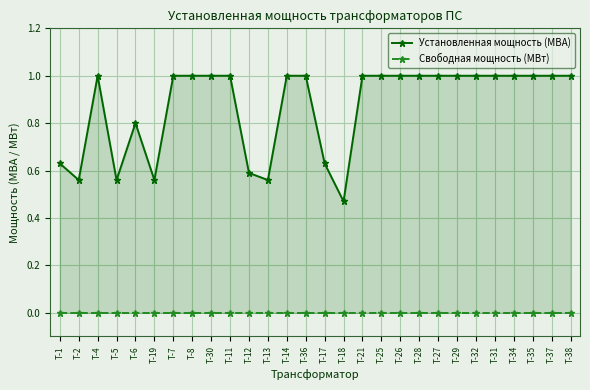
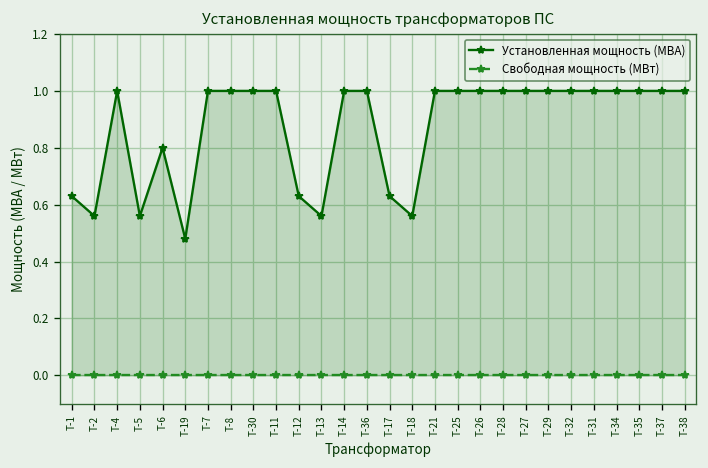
  {
    "Установленная мощность (МВА)": {
      "Т-1": 0.63,
      "Т-2": 0.56,
      "Т-4": 1.00,
      "Т-5": 0.56,
      "Т-6": 0.80,
-     "Т-19": 0.56,
+     "Т-19": 0.48,
      "Т-7": 1.00,
      "Т-8": 1.00,
      "Т-30": 1.00,
      "Т-11": 1.00,
-     "Т-12": 0.59,
+     "Т-12": 0.63,
      "Т-13": 0.56,
      "Т-14": 1.00,
      "Т-36": 1.00,
      "Т-17": 0.63,
-     "Т-18": 0.47,
+     "Т-18": 0.56,
      "Т-21": 1.00,
      "Т-25": 1.00,
      "Т-26": 1.00,
      "Т-28": 1.00,
      "Т-27": 1.00,
      "Т-29": 1.00,
      "Т-32": 1.00,
      "Т-31": 1.00,
      "Т-34": 1.00,
      "Т-35": 1.00,
      "Т-37": 1.00,
      "Т-38": 1.00
    },
    "Свободная мощность (МВт)": {
      "Т-1": 0.00,
      "Т-2": 0.00,
      "Т-4": 0.00,
      "Т-5": 0.00,
      "Т-6": 0.00,
      "Т-19": 0.00,
      "Т-7": 0.00,
      "Т-8": 0.00,
      "Т-30": 0.00,
      "Т-11": 0.00,
      "Т-12": 0.00,
      "Т-13": 0.00,
      "Т-14": 0.00,
      "Т-36": 0.00,
      "Т-17": 0.00,
      "Т-18": 0.00,
      "Т-21": 0.00,
      "Т-25": 0.00,
      "Т-26": 0.00,
      "Т-28": 0.00,
      "Т-27": 0.00,
      "Т-29": 0.00,
      "Т-32": 0.00,
      "Т-31": 0.00,
      "Т-34": 0.00,
      "Т-35": 0.00,
      "Т-37": 0.00,
      "Т-38": 0.00
    }
  }
